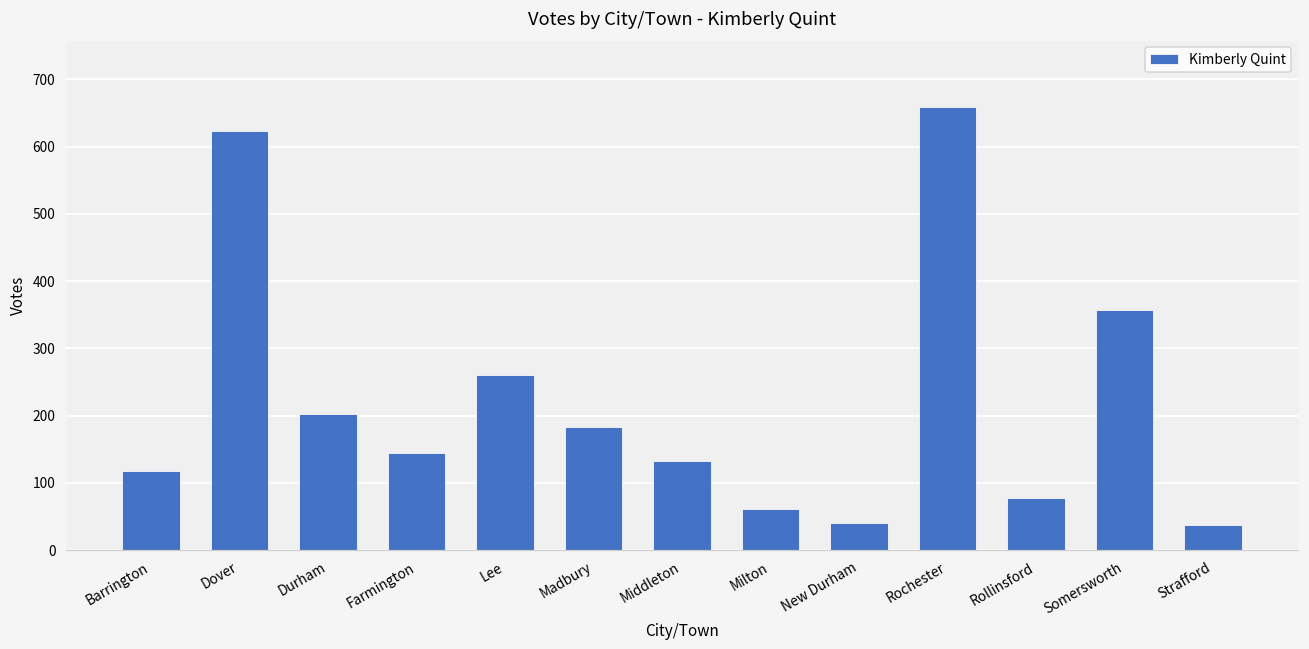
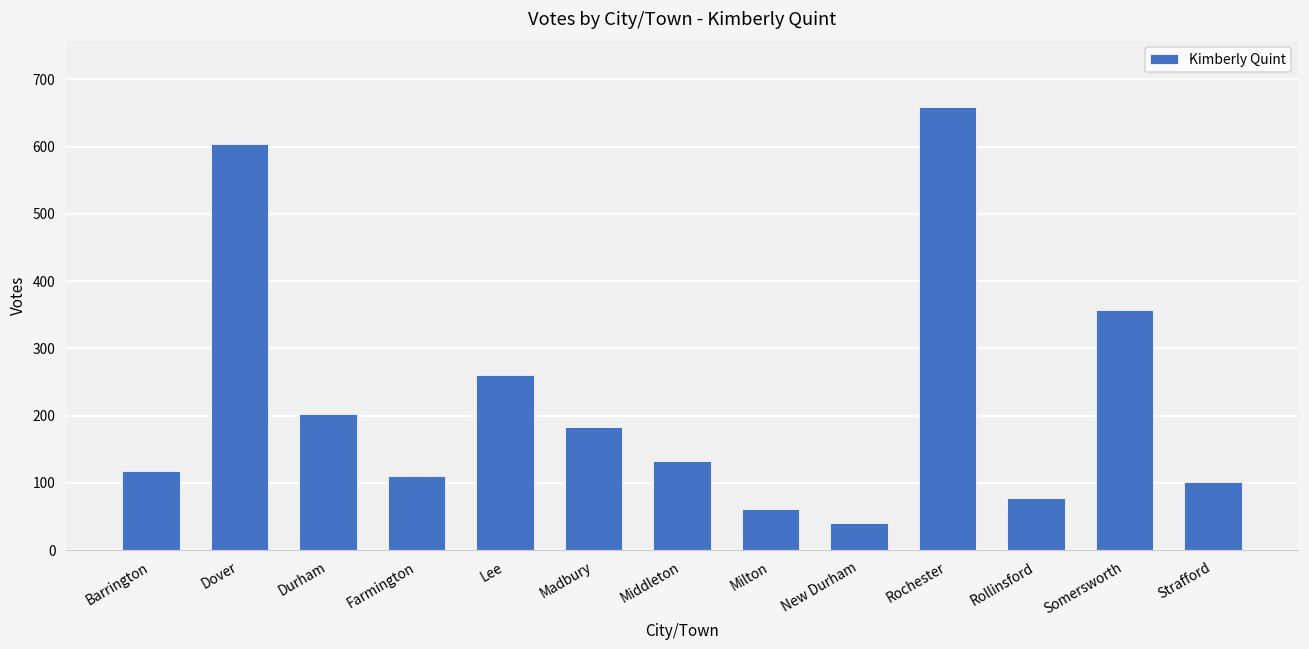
  {
    "Barrington": 120,
-   "Dover": 620,
+   "Dover": 600,
    "Durham": 200,
-   "Farmington": 150,
+   "Farmington": 110,
    "Lee": 260,
    "Madbury": 180,
    "Middleton": 130,
    "Milton": 60,
    "New Durham": 40,
    "Rochester": 660,
    "Rollinsford": 80,
    "Somersworth": 360,
-   "Strafford": 40
+   "Strafford": 100
  }
